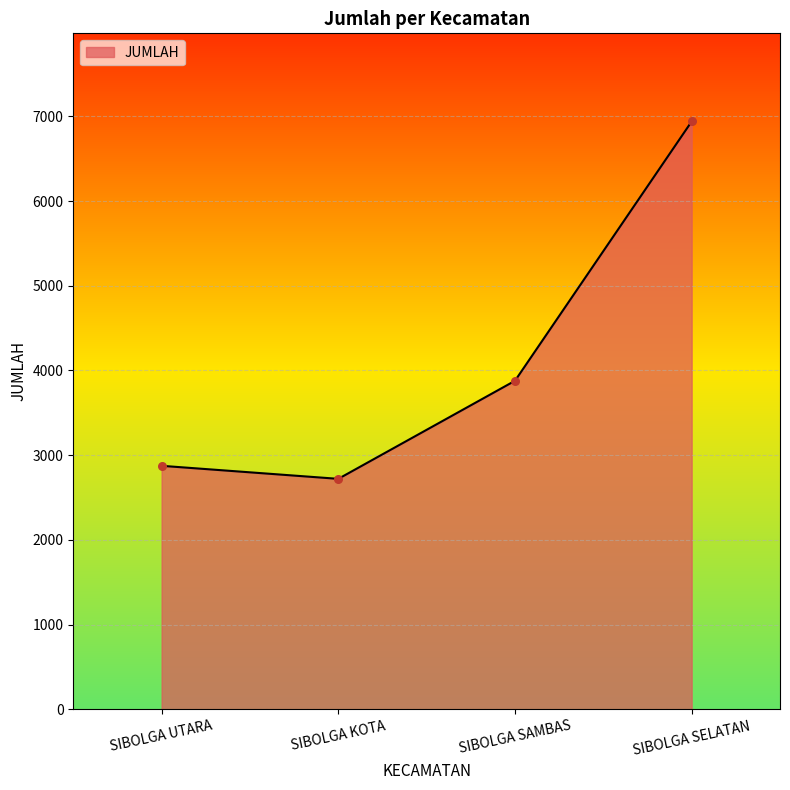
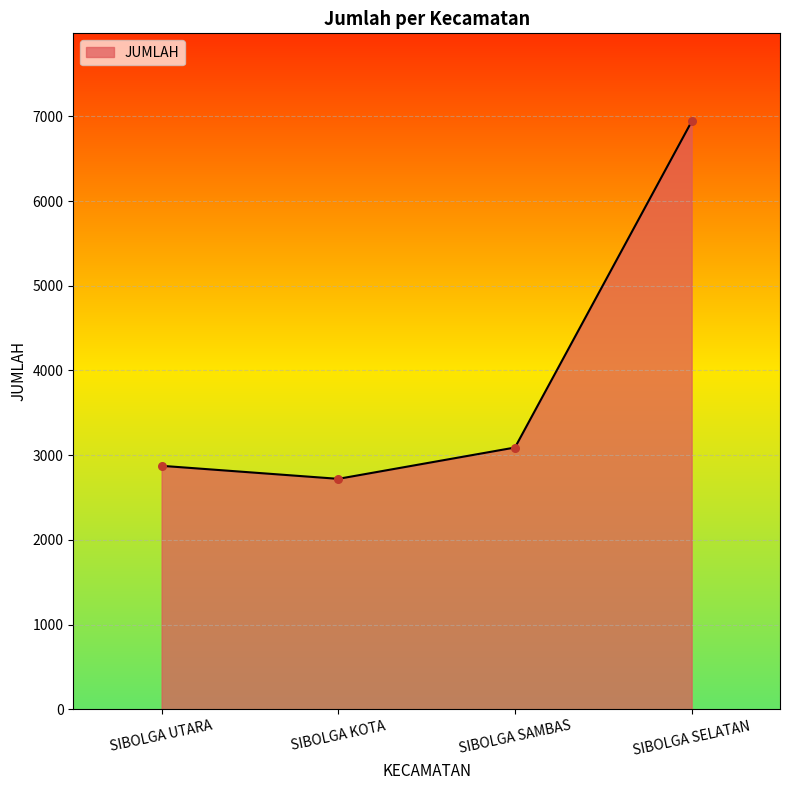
  {
    "SIBOLGA UTARA": 2900,
    "SIBOLGA KOTA": 2700,
-   "SIBOLGA SAMBAS": 3900,
+   "SIBOLGA SAMBAS": 3100,
    "SIBOLGA SELATAN": 6900
  }
